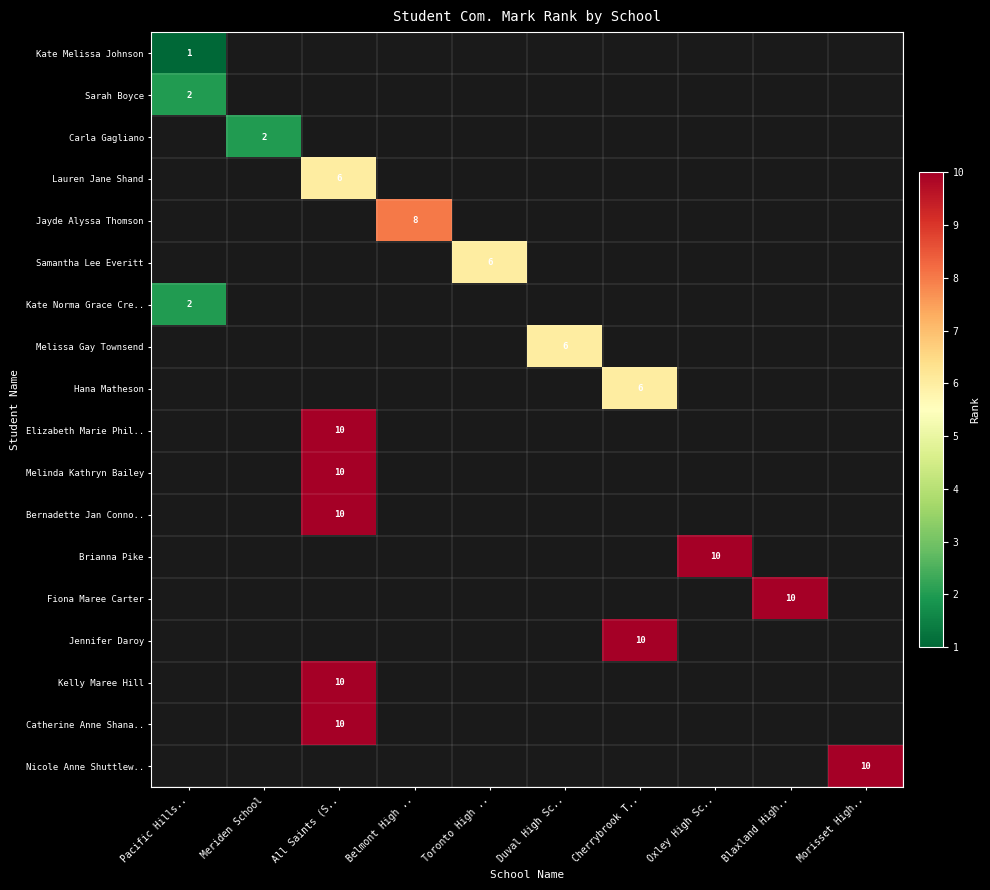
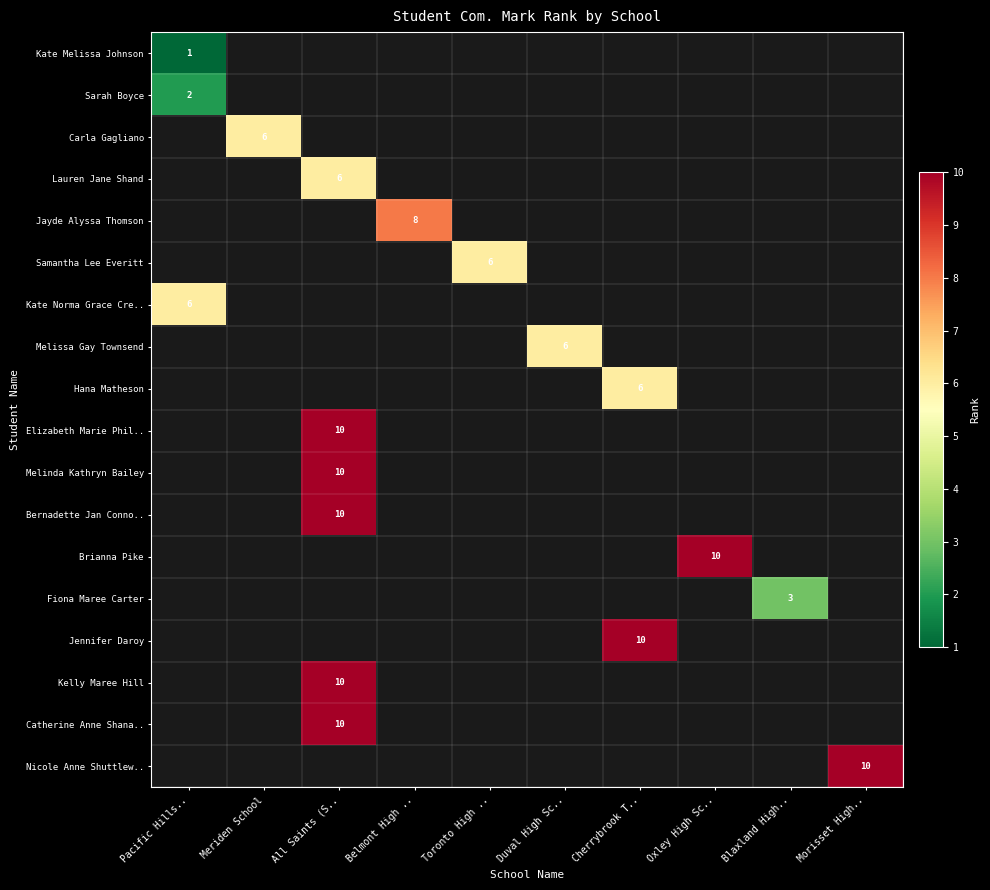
  {
    "Kate Melissa Johnson": {
      "Pacific Hills..": 1
    },
    "Sarah Boyce": {
      "Pacific Hills..": 2
    },
    "Carla Gagliano": {
-     "Meriden School": 2
+     "Meriden School": 6
    },
    "Lauren Jane Shand": {
      "All Saints (S..": 6
    },
    "Jayde Alyssa Thomson": {
      "Belmont High ..": 8
    },
    "Samantha Lee Everitt": {
      "Toronto High ..": 6
    },
    "Kate Norma Grace Cre..": {
-     "Pacific Hills..": 2
+     "Pacific Hills..": 6
    },
    "Melissa Gay Townsend": {
      "Duval High Sc..": 6
    },
    "Hana Matheson": {
      "Cherrybrook T..": 6
    },
    "Elizabeth Marie Phil..": {
      "All Saints (S..": 10
    },
    "Melinda Kathryn Bailey": {
      "All Saints (S..": 10
    },
    "Bernadette Jan Conno..": {
      "All Saints (S..": 10
    },
    "Brianna Pike": {
      "Oxley High Sc..": 10
    },
    "Fiona Maree Carter": {
-     "Blaxland High..": 10
+     "Blaxland High..": 3
    },
    "Jennifer Daroy": {
      "Cherrybrook T..": 10
    },
    "Kelly Maree Hill": {
      "All Saints (S..": 10
    },
    "Catherine Anne Shana..": {
      "All Saints (S..": 10
    },
    "Nicole Anne Shuttlew..": {
      "Morisset High..": 10
    }
  }
